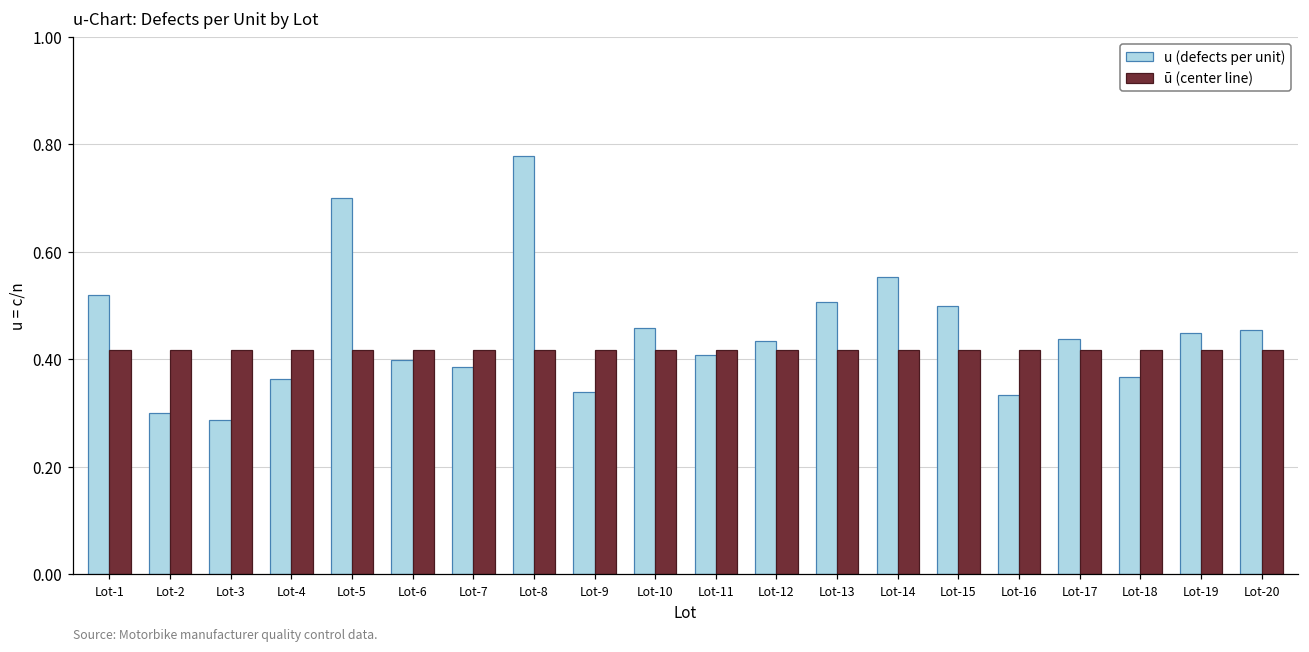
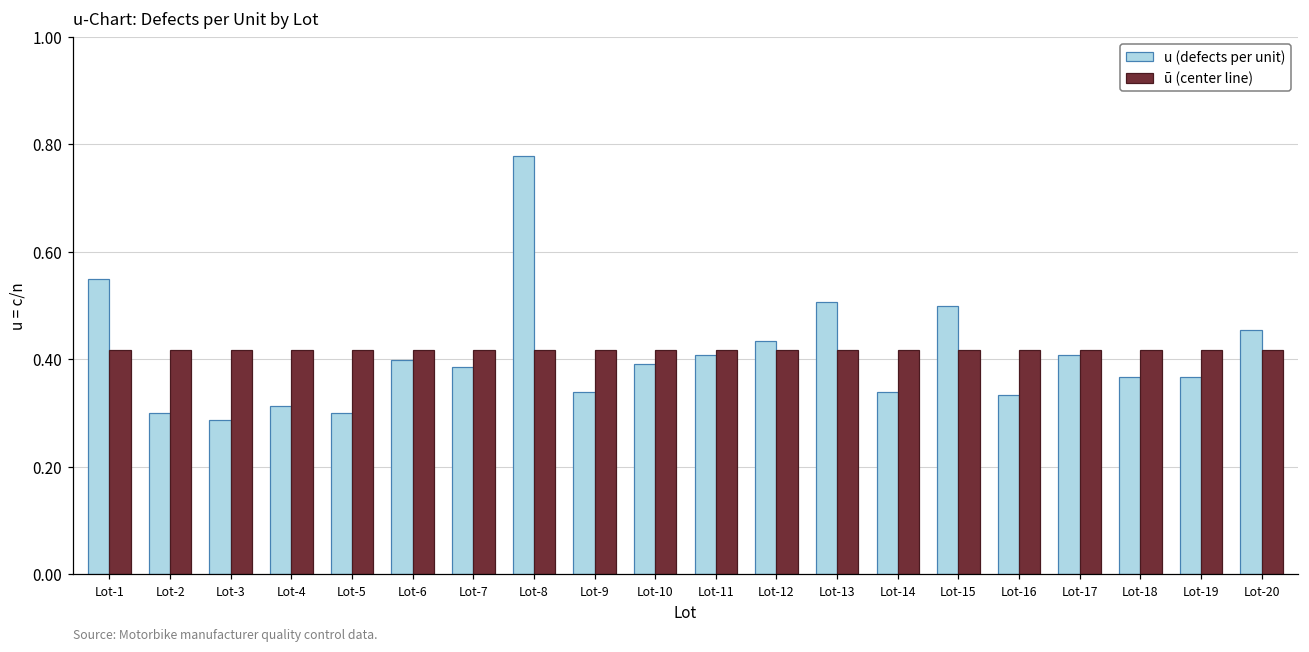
  {
    "u (defects per unit)": {
-     "Lot-1": 0.52,
+     "Lot-1": 0.55,
      "Lot-2": 0.30,
      "Lot-3": 0.29,
-     "Lot-4": 0.36,
-     "Lot-5": 0.7,
+     "Lot-4": 0.31,
+     "Lot-5": 0.3,
      "Lot-6": 0.40,
      "Lot-7": 0.39,
      "Lot-8": 0.78,
      "Lot-9": 0.34,
-     "Lot-10": 0.46,
+     "Lot-10": 0.39,
      "Lot-11": 0.41,
      "Lot-12": 0.43,
      "Lot-13": 0.51,
-     "Lot-14": 0.55,
+     "Lot-14": 0.34,
      "Lot-15": 0.50,
      "Lot-16": 0.33,
-     "Lot-17": 0.44,
+     "Lot-17": 0.41,
      "Lot-18": 0.37,
-     "Lot-19": 0.45,
+     "Lot-19": 0.37,
      "Lot-20": 0.45
    },
    "ū (center line)": {
      "Lot-1": 0.42,
      "Lot-2": 0.42,
      "Lot-3": 0.42,
      "Lot-4": 0.42,
      "Lot-5": 0.42,
      "Lot-6": 0.42,
      "Lot-7": 0.42,
      "Lot-8": 0.42,
      "Lot-9": 0.42,
      "Lot-10": 0.42,
      "Lot-11": 0.42,
      "Lot-12": 0.42,
      "Lot-13": 0.42,
      "Lot-14": 0.42,
      "Lot-15": 0.42,
      "Lot-16": 0.42,
      "Lot-17": 0.42,
      "Lot-18": 0.42,
      "Lot-19": 0.42,
      "Lot-20": 0.42
    }
  }
